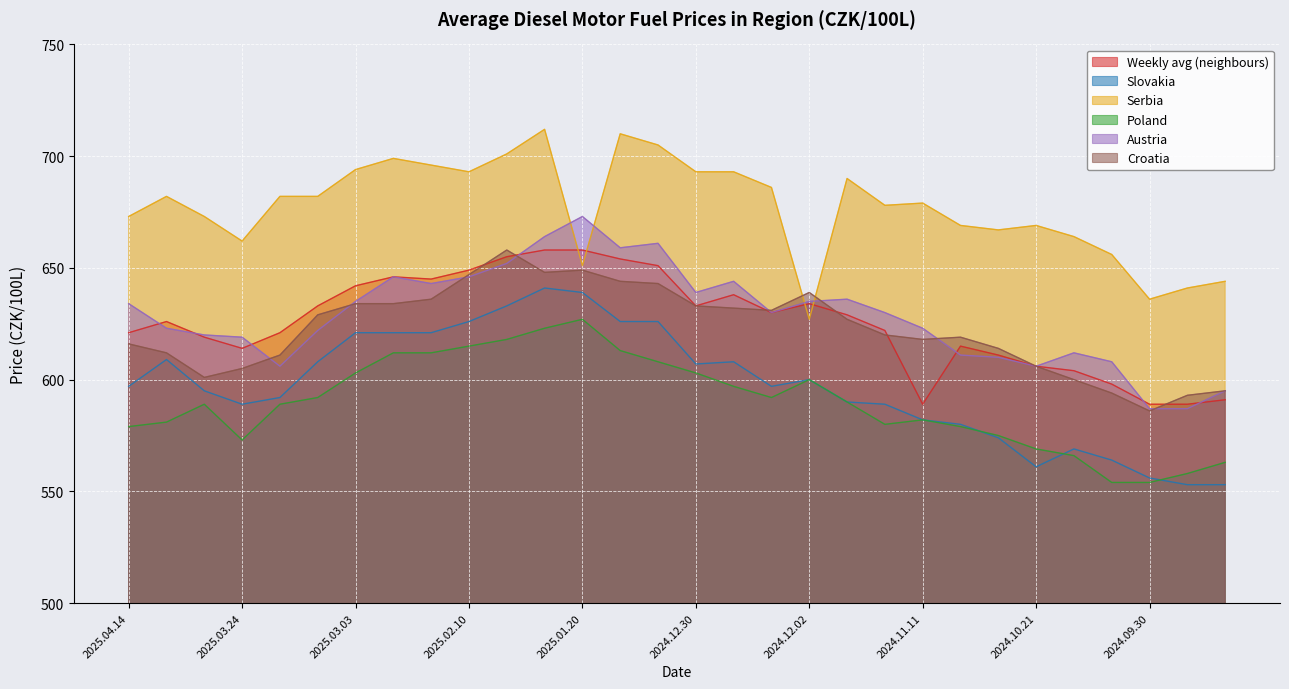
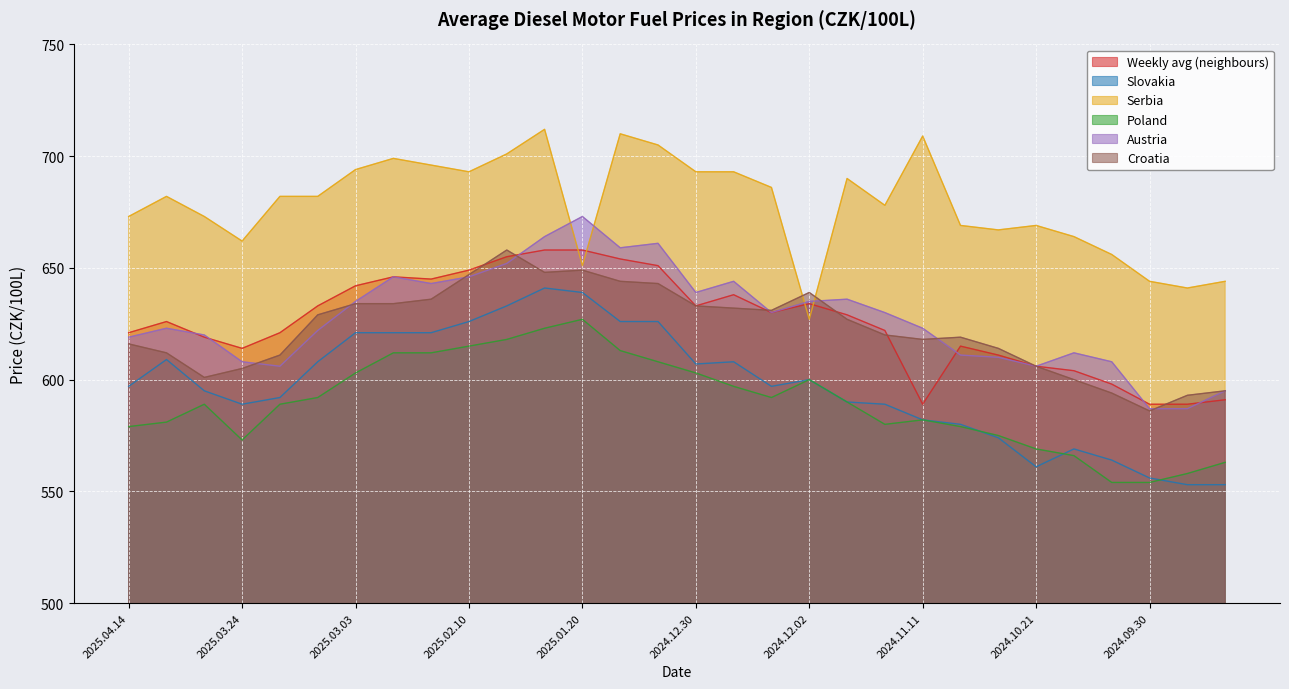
  {
    "Weekly avg (neighbours)": {
      "2025.04.14": 621,
      "2025.03.24": 614,
      "2025.03.03": 642,
      "2025.02.10": 649,
      "2025.01.20": 658,
      "2024.11.11": 589,
      "2024.09.30": 589
    },
    "Slovakia": {
      "2025.04.14": 597,
      "2025.03.24": 589,
      "2025.03.03": 621,
      "2025.02.10": 626,
      "2025.01.20": 639,
      "2024.12.30": 607,
      "2024.10.21": 561,
      "2024.09.30": 556
    },
    "Serbia": {
      "2025.04.14": 673,
      "2025.03.24": 662,
      "2025.03.03": 694,
      "2025.02.10": 693,
      "2025.01.20": 651,
      "2024.12.30": 693,
      "2024.12.02": 627,
-     "2024.11.11": 679,
+     "2024.11.11": 709,
      "2024.10.21": 669,
-     "2024.09.30": 636
+     "2024.09.30": 644
    },
    "Poland": {
      "2025.04.14": 579,
      "2025.03.24": 573,
      "2025.03.03": 603,
      "2025.02.10": 615,
      "2025.01.20": 627,
      "2024.12.30": 603,
      "2024.10.21": 569,
      "2024.09.30": 554
    },
    "Austria": {
-     "2025.04.14": 634,
-     "2025.03.24": 619,
+     "2025.04.14": 619,
+     "2025.03.24": 608,
      "2025.01.20": 673,
      "2024.12.30": 639,
      "2024.11.11": 623
    },
    "Croatia": {
      "2025.04.14": 616,
      "2025.03.24": 605,
      "2025.01.20": 649,
      "2024.12.02": 639,
      "2024.11.11": 618
    }
  }
